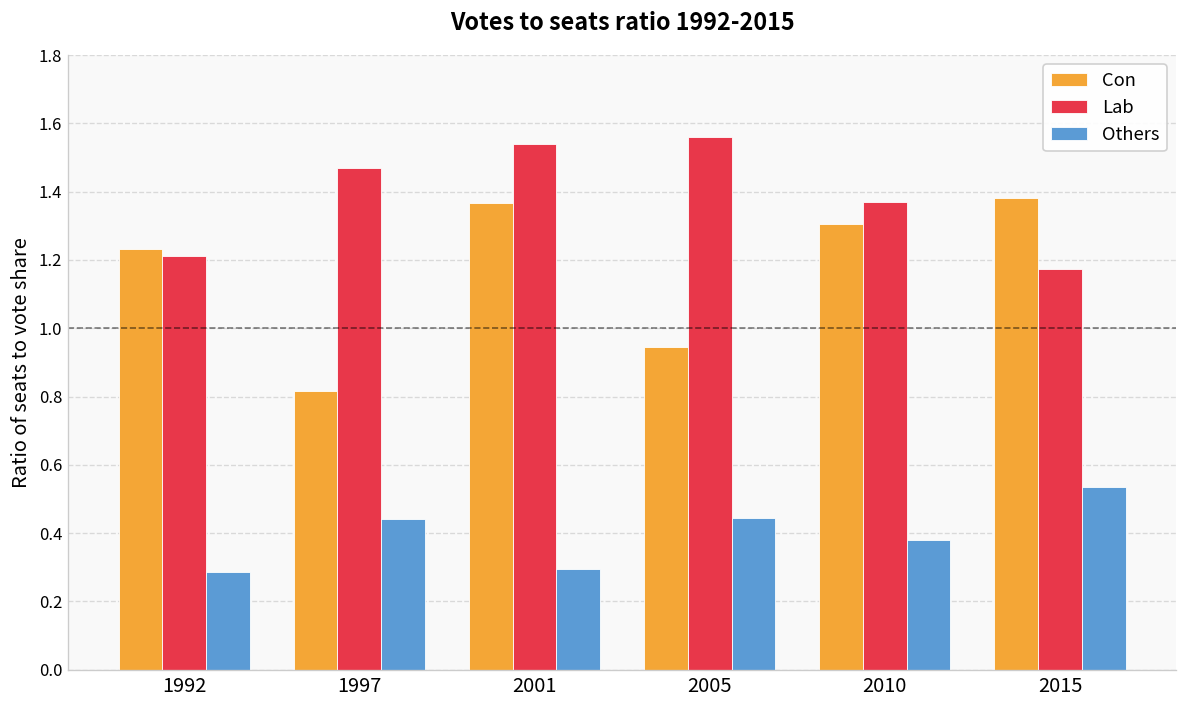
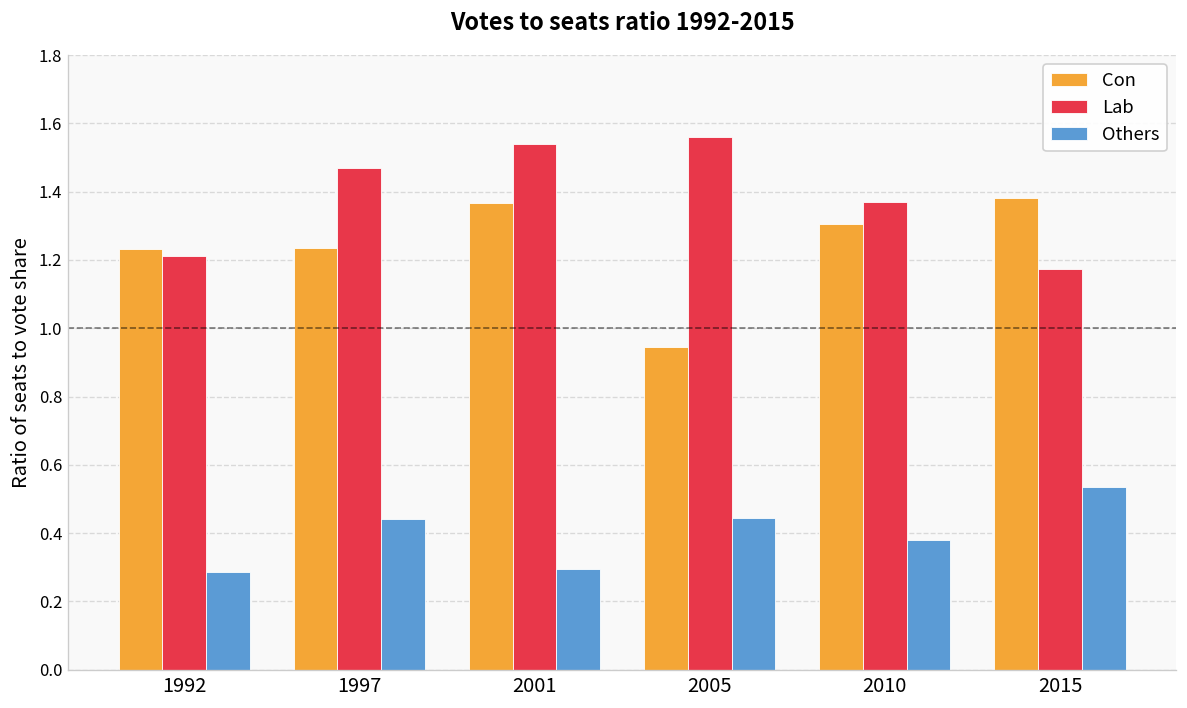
  {
    "Con": {
      "1992": 1.23,
-     "1997": 0.82,
+     "1997": 1.24,
      "2001": 1.37,
      "2005": 0.95,
      "2010": 1.31,
      "2015": 1.38
    },
    "Lab": {
      "1992": 1.21,
      "1997": 1.47,
      "2001": 1.54,
      "2005": 1.56,
      "2010": 1.37,
      "2015": 1.17
    },
    "Others": {
      "1992": 0.29,
      "1997": 0.44,
      "2001": 0.30,
      "2005": 0.44,
      "2010": 0.38,
      "2015": 0.53
    }
  }
